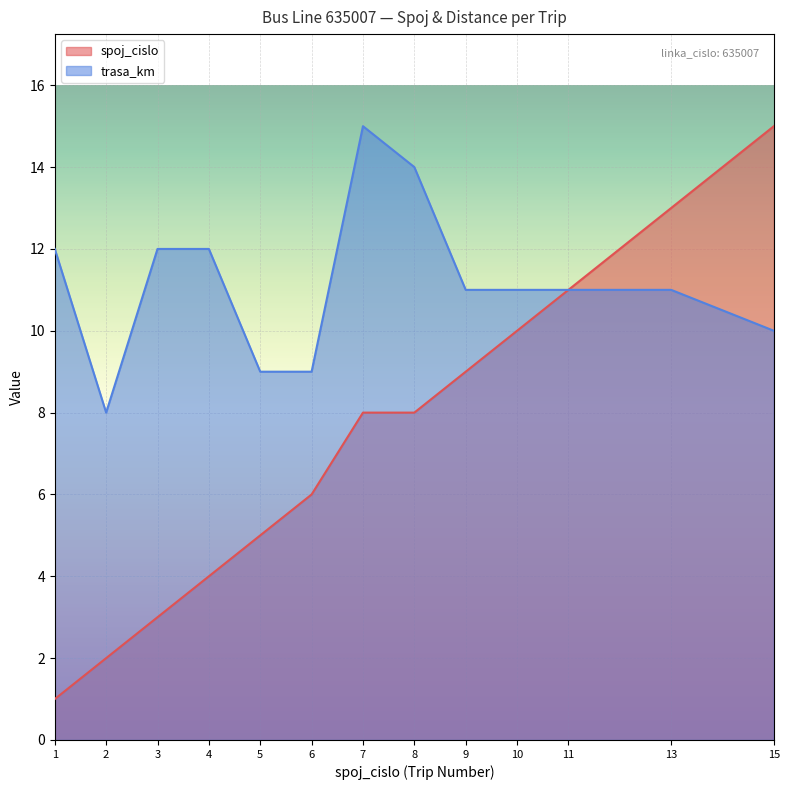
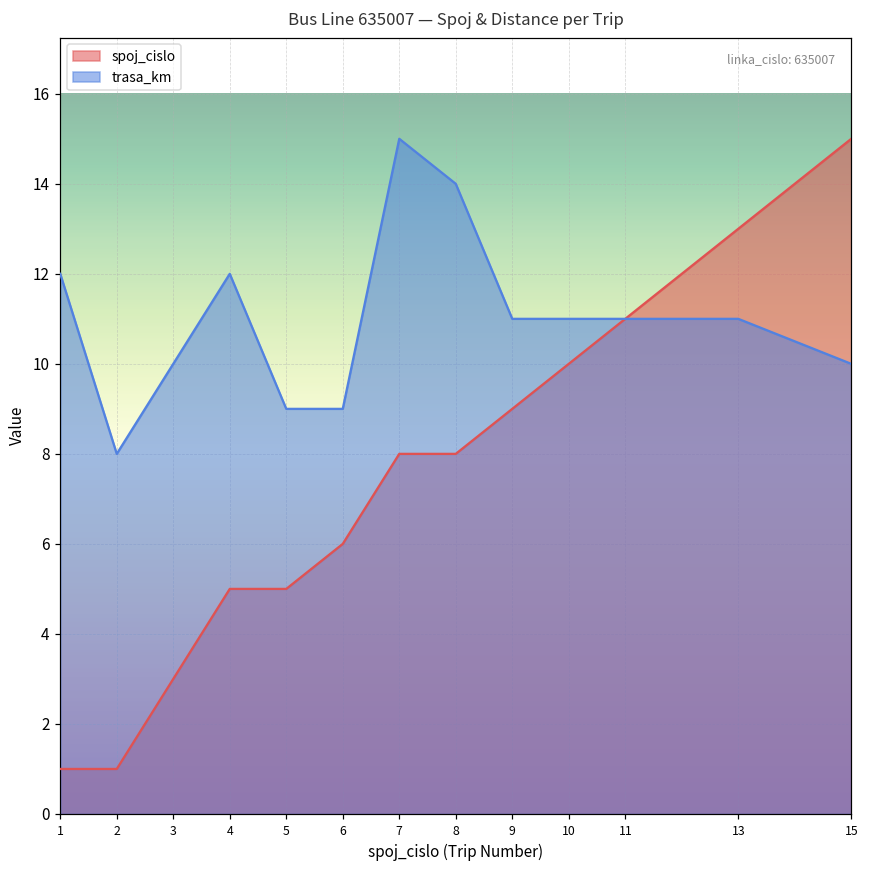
  {
    "spoj_cislo": {
      "1": 1,
-     "2": 2,
+     "2": 1,
      "3": 3,
-     "4": 4,
+     "4": 5,
      "5": 5,
      "6": 6,
      "7": 8,
      "8": 8,
      "9": 9,
      "10": 10,
      "13": 13,
      "15": 15
    },
    "trasa_km": {
      "1": 12,
      "2": 8,
-     "3": 12,
+     "3": 10,
      "4": 12,
      "5": 9,
      "6": 9,
      "7": 15,
      "8": 14,
      "9": 11,
      "10": 11,
      "13": 11,
      "15": 10
    }
  }
